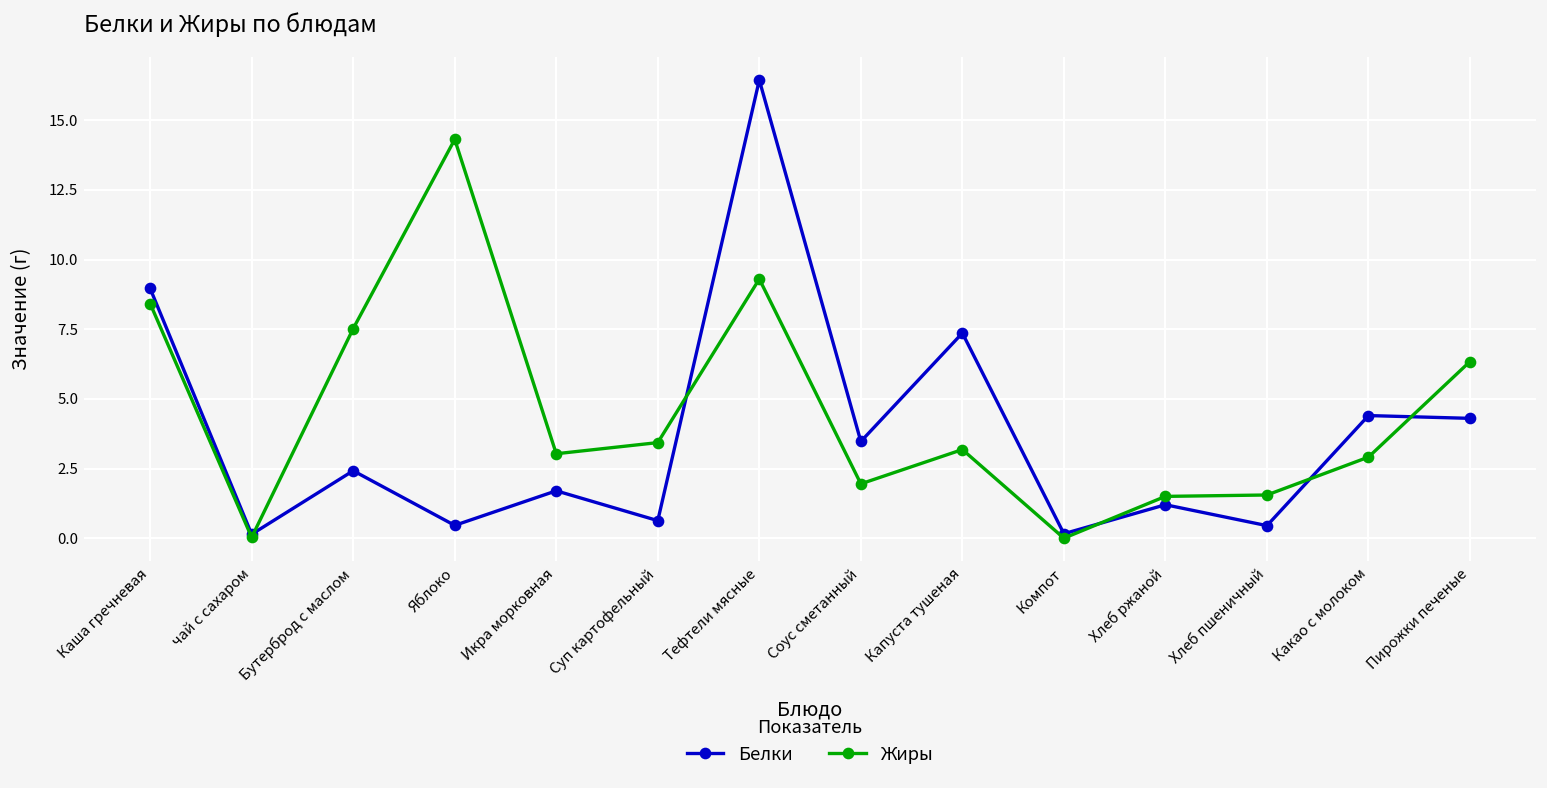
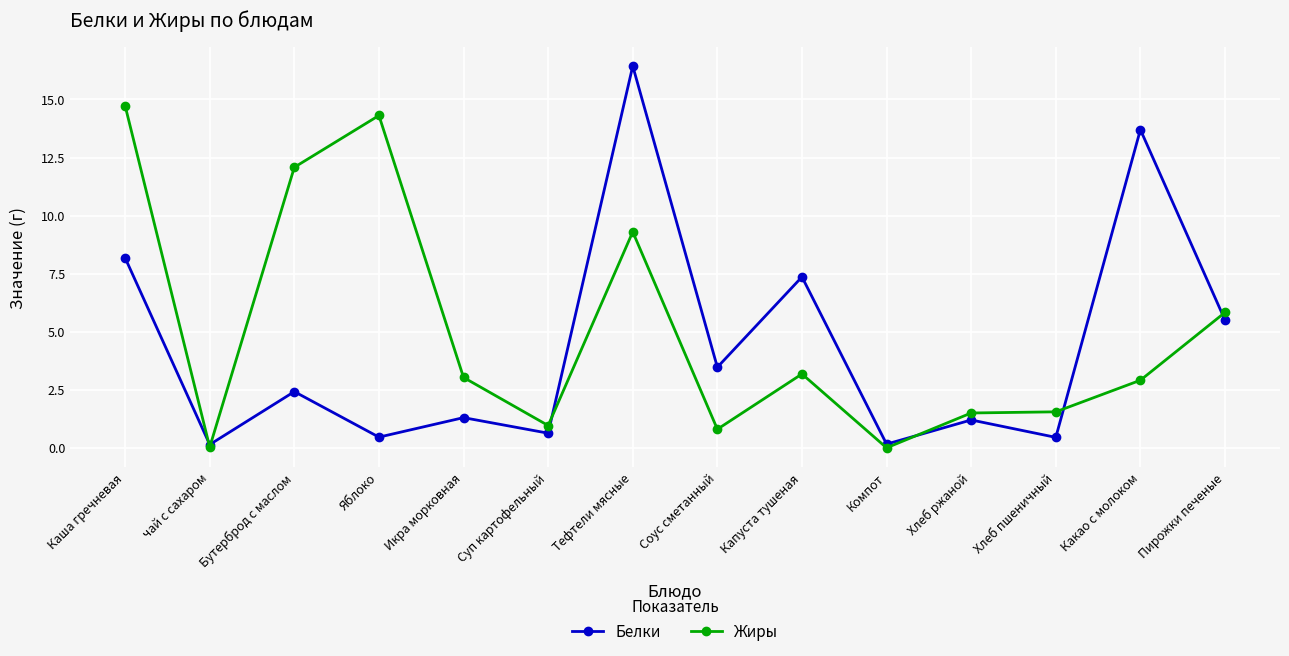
  {
    "Белки": {
-     "Каша гречневая": 9.0,
+     "Каша гречневая": 8.2,
      "чай с сахаром": 0.1,
      "Бутерброд с маслом": 2.4,
      "Яблоко": 0.5,
-     "Икра морковная": 1.7,
+     "Икра морковная": 1.3,
      "Суп картофельный": 0.6,
      "Тефтели мясные": 16.4,
      "Соус сметанный": 3.5,
      "Капуста тушеная": 7.4,
      "Компот": 0.2,
      "Хлеб ржаной": 1.2,
      "Хлеб пшеничный": 0.5,
-     "Какао с молоком": 4.4,
-     "Пирожки печеные": 4.3
+     "Какао с молоком": 13.7,
+     "Пирожки печеные": 5.5
    },
    "Жиры": {
-     "Каша гречневая": 8.4,
+     "Каша гречневая": 14.7,
      "чай с сахаром": 0.0,
-     "Бутерброд с маслом": 7.5,
+     "Бутерброд с маслом": 12.1,
      "Яблоко": 14.3,
      "Икра морковная": 3.0,
-     "Суп картофельный": 3.4,
+     "Суп картофельный": 1.0,
      "Тефтели мясные": 9.3,
-     "Соус сметанный": 2.0,
+     "Соус сметанный": 0.8,
      "Капуста тушеная": 3.2,
      "Компот": 0.0,
      "Хлеб ржаной": 1.5,
      "Хлеб пшеничный": 1.6,
      "Какао с молоком": 2.9,
-     "Пирожки печеные": 6.3
+     "Пирожки печеные": 5.8
    }
  }
